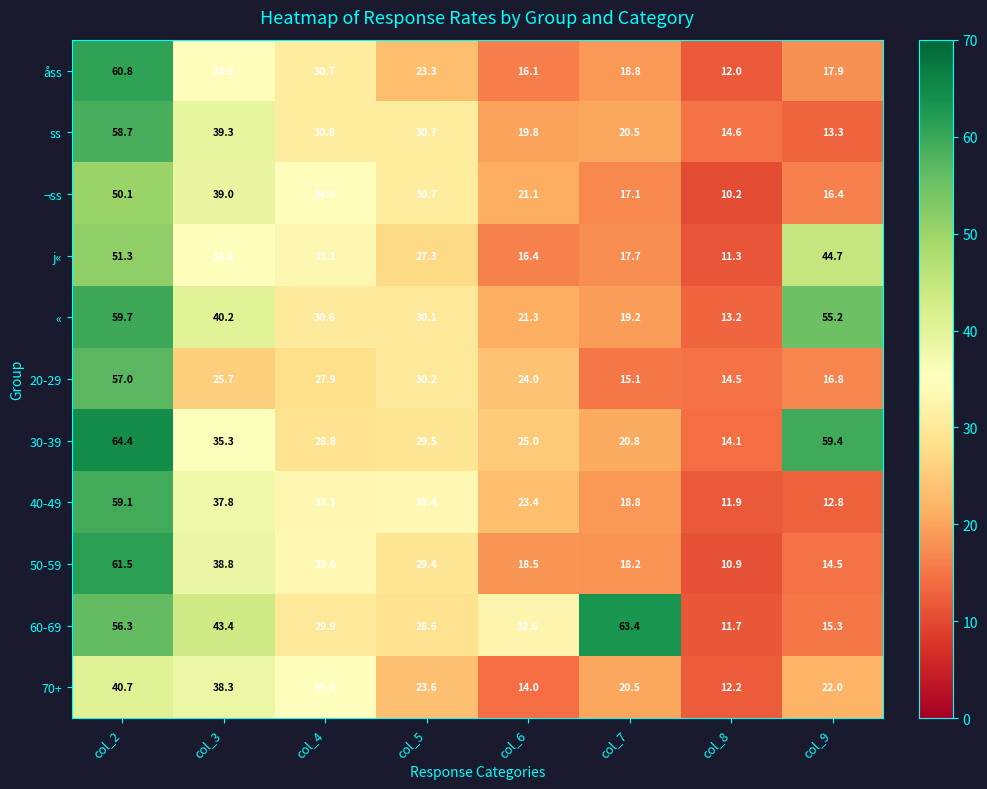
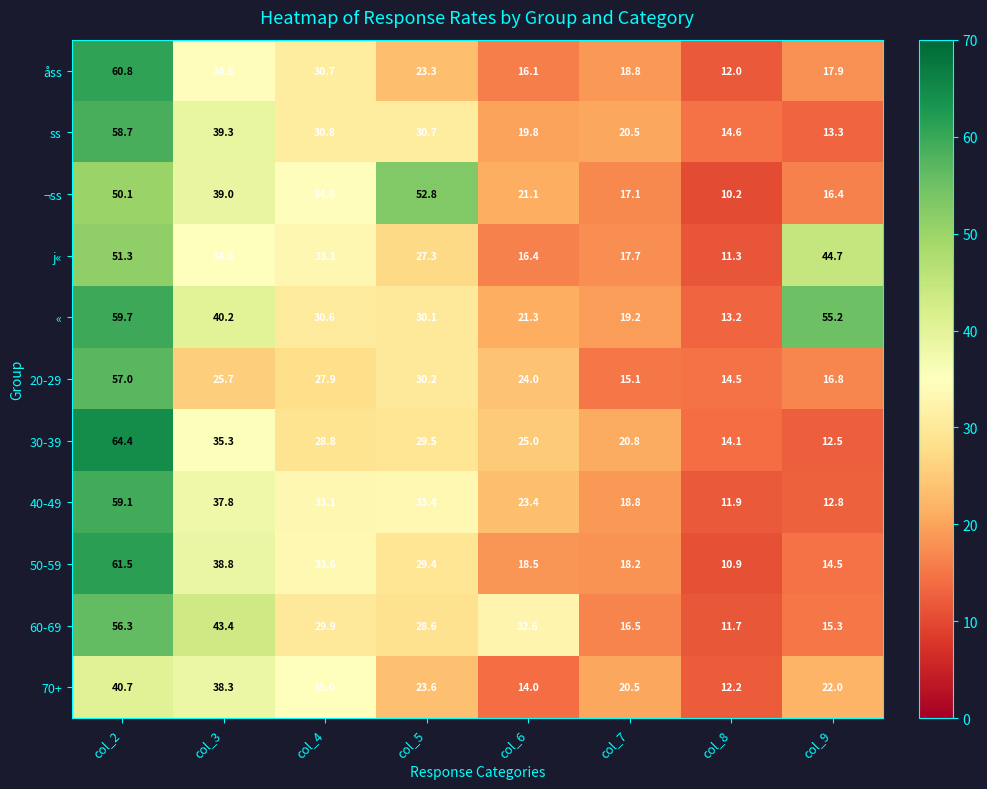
  {
    "åss": {
      "col_2": 60.8,
      "col_3": 34.6,
      "col_4": 30.7,
      "col_5": 23.3,
      "col_6": 16.1,
      "col_7": 18.8,
      "col_8": 12.0,
      "col_9": 17.9
    },
    "ss": {
      "col_2": 58.7,
      "col_3": 39.3,
      "col_4": 30.8,
      "col_5": 30.7,
      "col_6": 19.8,
      "col_7": 20.5,
      "col_8": 14.6,
      "col_9": 13.3
    },
    "¬ss": {
      "col_2": 50.1,
      "col_3": 39.0,
      "col_4": 34.5,
-     "col_5": 30.7,
+     "col_5": 52.8,
      "col_6": 21.1,
      "col_7": 17.1,
      "col_8": 10.2,
      "col_9": 16.4
    },
    "j«": {
      "col_2": 51.3,
      "col_3": 34.8,
      "col_4": 33.1,
      "col_5": 27.3,
      "col_6": 16.4,
      "col_7": 17.7,
      "col_8": 11.3,
      "col_9": 44.7
    },
    "«": {
      "col_2": 59.7,
      "col_3": 40.2,
      "col_4": 30.6,
      "col_5": 30.1,
      "col_6": 21.3,
      "col_7": 19.2,
      "col_8": 13.2,
      "col_9": 55.2
    },
    "20-29": {
      "col_2": 57.0,
      "col_3": 25.7,
      "col_4": 27.9,
      "col_5": 30.2,
      "col_6": 24.0,
      "col_7": 15.1,
      "col_8": 14.5,
      "col_9": 16.8
    },
    "30-39": {
      "col_2": 64.4,
      "col_3": 35.3,
      "col_4": 28.8,
      "col_5": 29.5,
      "col_6": 25.0,
      "col_7": 20.8,
      "col_8": 14.1,
-     "col_9": 59.4
+     "col_9": 12.5
    },
    "40-49": {
      "col_2": 59.1,
      "col_3": 37.8,
      "col_4": 33.1,
      "col_5": 33.4,
      "col_6": 23.4,
      "col_7": 18.8,
      "col_8": 11.9,
      "col_9": 12.8
    },
    "50-59": {
      "col_2": 61.5,
      "col_3": 38.8,
      "col_4": 33.6,
      "col_5": 29.4,
      "col_6": 18.5,
      "col_7": 18.2,
      "col_8": 10.9,
      "col_9": 14.5
    },
    "60-69": {
      "col_2": 56.3,
      "col_3": 43.4,
      "col_4": 29.9,
      "col_5": 28.6,
      "col_6": 32.6,
-     "col_7": 63.4,
+     "col_7": 16.5,
      "col_8": 11.7,
      "col_9": 15.3
    },
    "70+": {
      "col_2": 40.7,
      "col_3": 38.3,
      "col_4": 35.0,
      "col_5": 23.6,
      "col_6": 14.0,
      "col_7": 20.5,
      "col_8": 12.2,
      "col_9": 22.0
    }
  }
